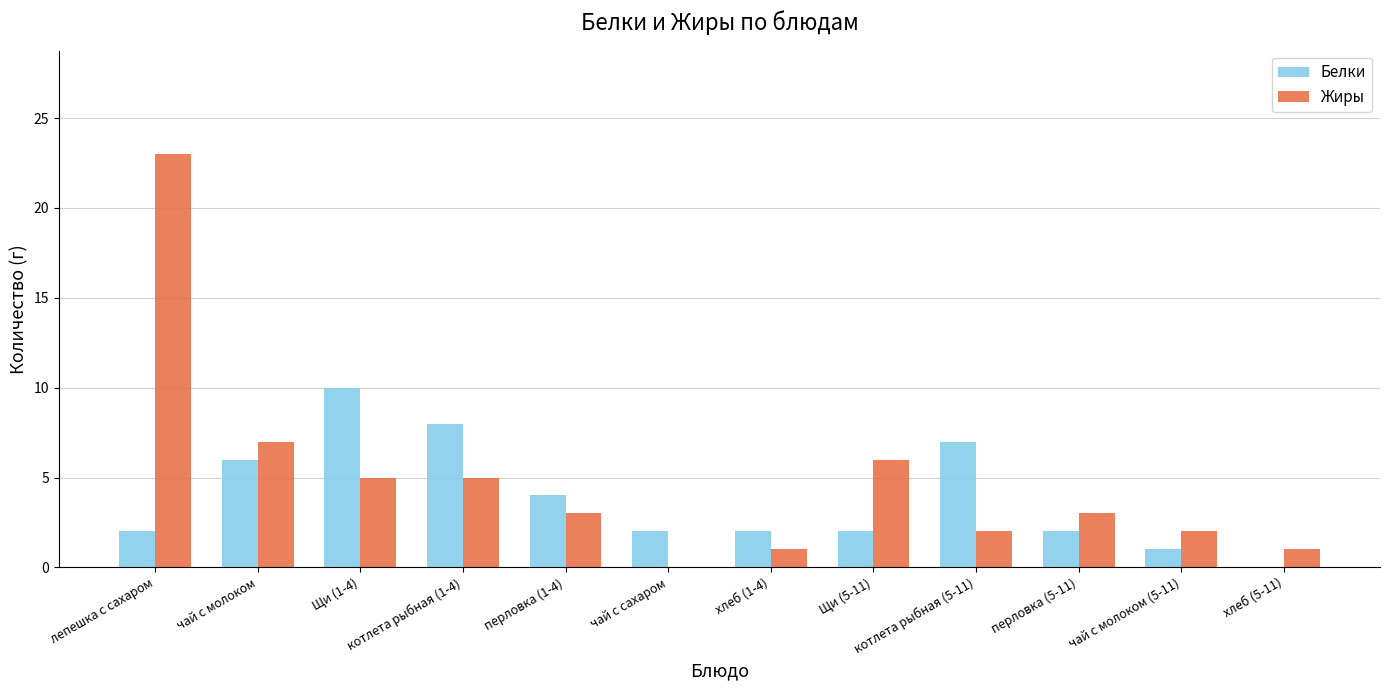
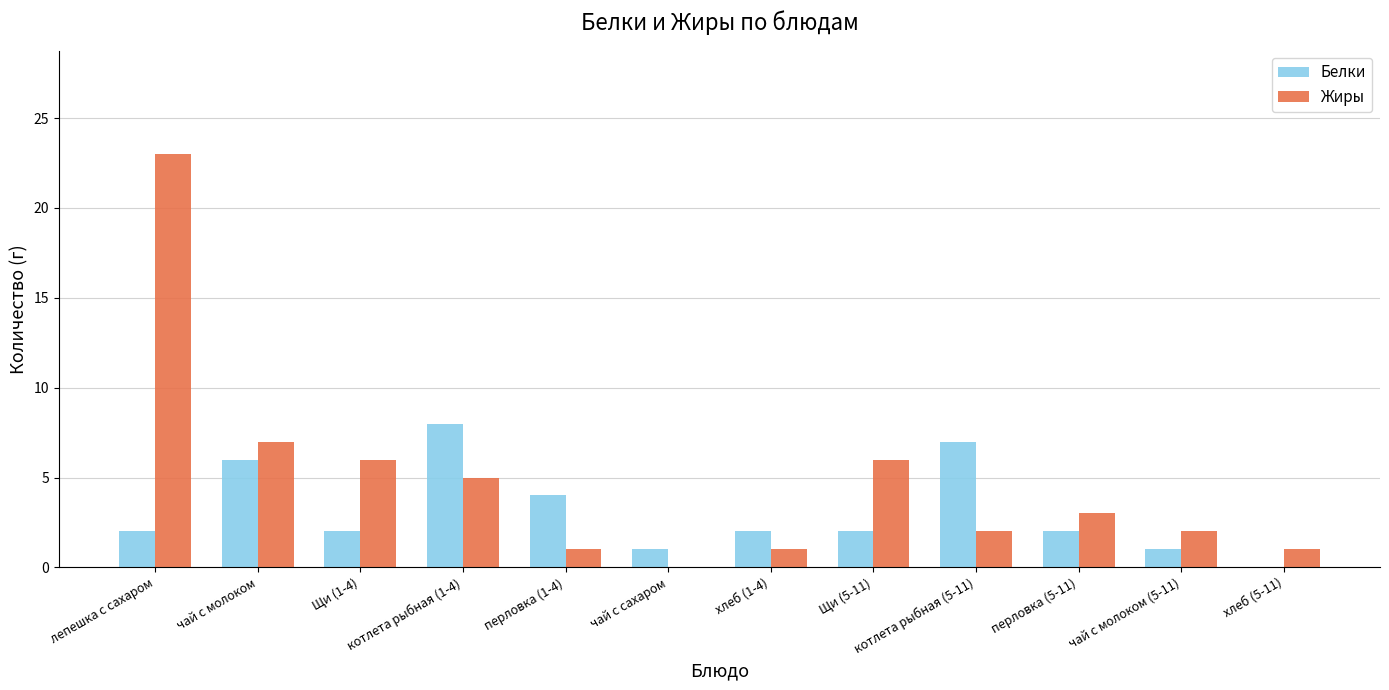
  {
    "Белки": {
      "лепешка с сахаром": 2,
      "чай с молоком": 6,
-     "Щи (1-4)": 10,
+     "Щи (1-4)": 2,
      "котлета рыбная (1-4)": 8,
      "перловка (1-4)": 4,
-     "чай с сахаром": 2,
+     "чай с сахаром": 1,
      "хлеб (1-4)": 2,
      "Щи (5-11)": 2,
      "котлета рыбная (5-11)": 7,
      "перловка (5-11)": 2,
      "чай с молоком (5-11)": 1,
      "хлеб (5-11)": 0
    },
    "Жиры": {
      "лепешка с сахаром": 23,
      "чай с молоком": 7,
-     "Щи (1-4)": 5,
+     "Щи (1-4)": 6,
      "котлета рыбная (1-4)": 5,
-     "перловка (1-4)": 3,
+     "перловка (1-4)": 1,
      "чай с сахаром": 0,
      "хлеб (1-4)": 1,
      "Щи (5-11)": 6,
      "котлета рыбная (5-11)": 2,
      "перловка (5-11)": 3,
      "чай с молоком (5-11)": 2,
      "хлеб (5-11)": 1
    }
  }
